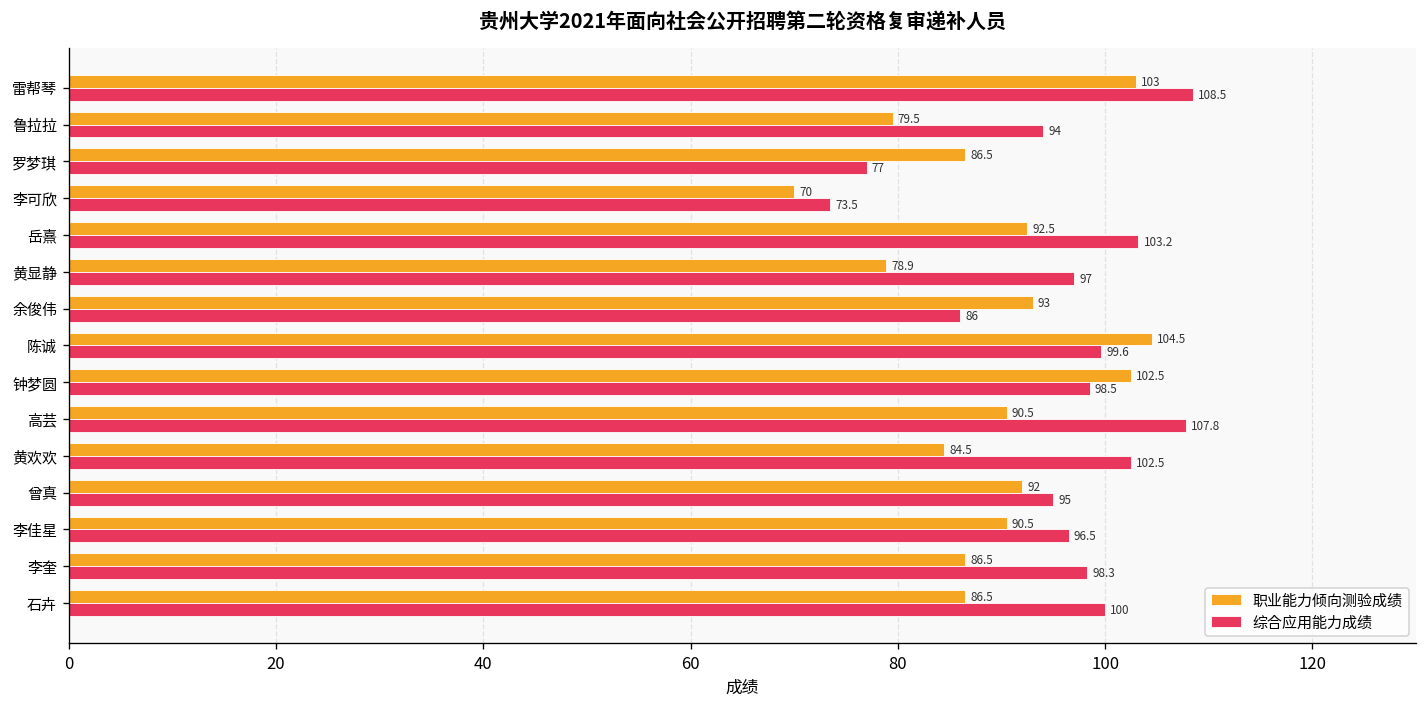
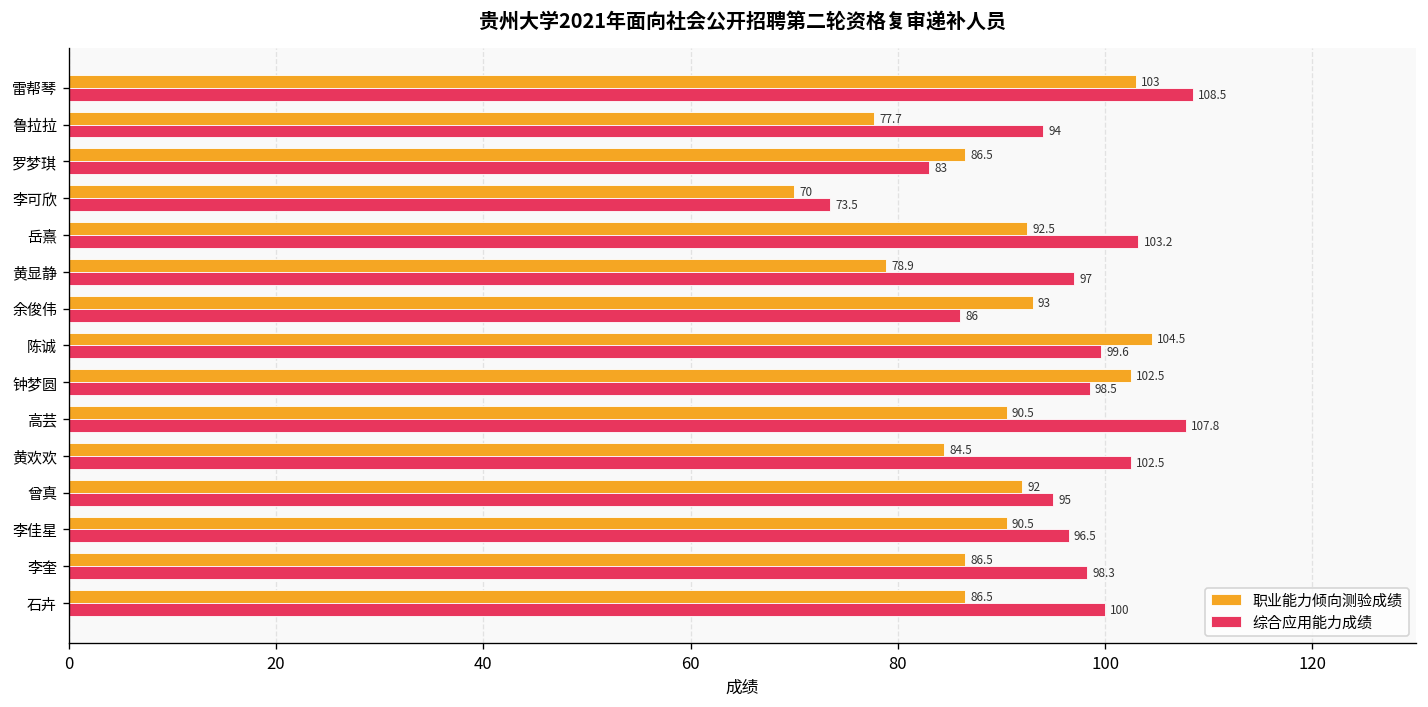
  {
    "职业能力倾向测验成绩": {
      "雷帮琴": 103,
-     "鲁拉拉": 79.5,
+     "鲁拉拉": 77.7,
      "罗梦琪": 86.5,
      "李可欣": 70,
      "岳熹": 92.5,
      "黄显静": 78.9,
      "余俊伟": 93,
      "陈诚": 104.5,
      "钟梦圆": 102.5,
      "高芸": 90.5,
      "黄欢欢": 84.5,
      "曾真": 92,
      "李佳星": 90.5,
      "李奎": 86.5,
      "石卉": 86.5
    },
    "综合应用能力成绩": {
      "雷帮琴": 108.5,
      "鲁拉拉": 94,
-     "罗梦琪": 77,
+     "罗梦琪": 83,
      "李可欣": 73.5,
      "岳熹": 103.2,
      "黄显静": 97,
      "余俊伟": 86,
      "陈诚": 99.6,
      "钟梦圆": 98.5,
      "高芸": 107.8,
      "黄欢欢": 102.5,
      "曾真": 95,
      "李佳星": 96.5,
      "李奎": 98.3,
      "石卉": 100
    }
  }
